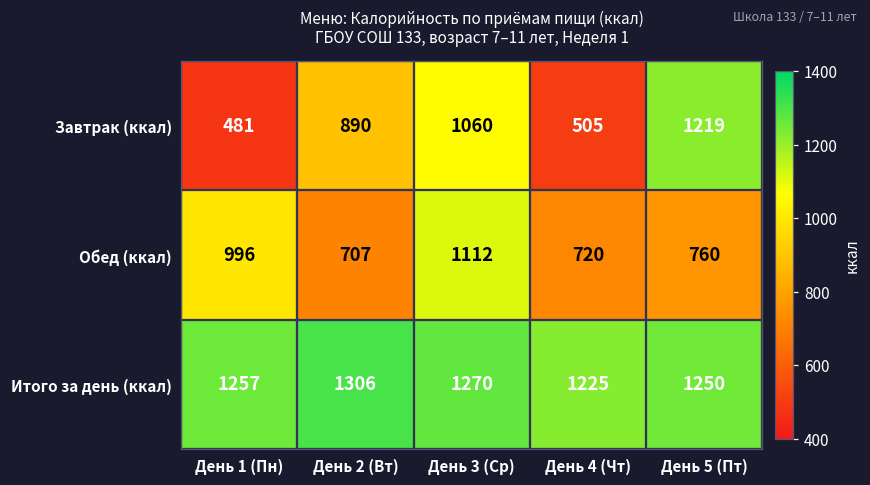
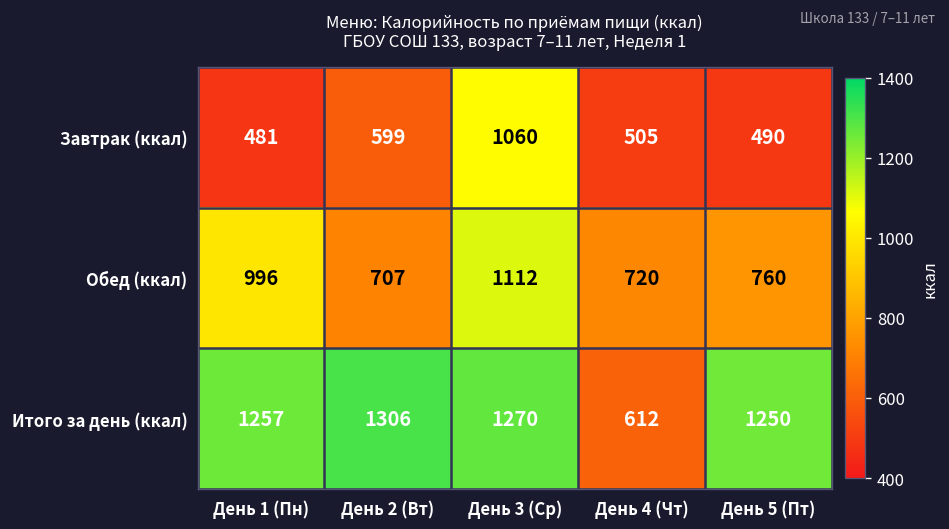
  {
    "Завтрак (ккал)": {
      "День 1 (Пн)": 481,
-     "День 2 (Вт)": 890,
+     "День 2 (Вт)": 599,
      "День 3 (Ср)": 1060,
      "День 4 (Чт)": 505,
-     "День 5 (Пт)": 1219
+     "День 5 (Пт)": 490
    },
    "Обед (ккал)": {
      "День 1 (Пн)": 996,
      "День 2 (Вт)": 707,
      "День 3 (Ср)": 1112,
      "День 4 (Чт)": 720,
      "День 5 (Пт)": 760
    },
    "Итого за день (ккал)": {
      "День 1 (Пн)": 1257,
      "День 2 (Вт)": 1306,
      "День 3 (Ср)": 1270,
-     "День 4 (Чт)": 1225,
+     "День 4 (Чт)": 612,
      "День 5 (Пт)": 1250
    }
  }
